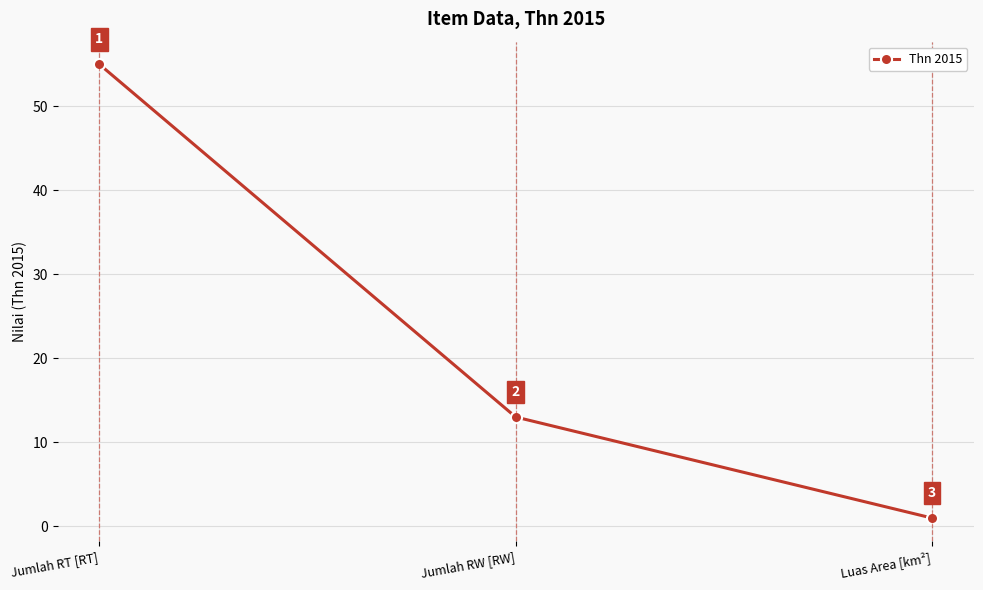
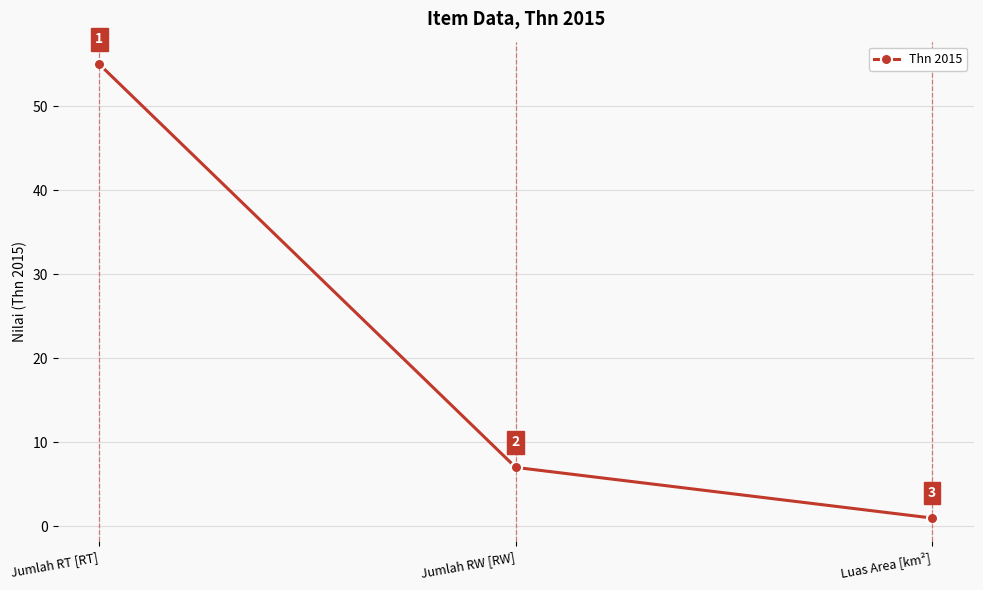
  {
-   "Jumlah RW [RW]": 13
+   "Jumlah RW [RW]": 7
  }
